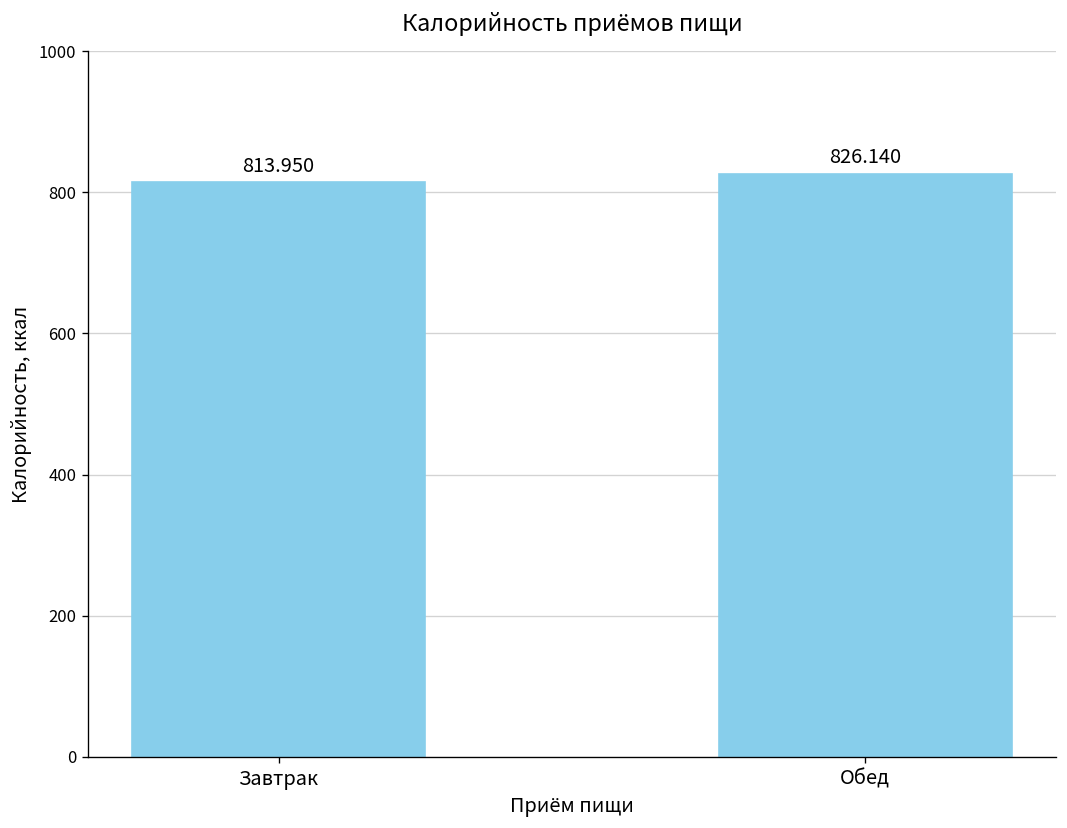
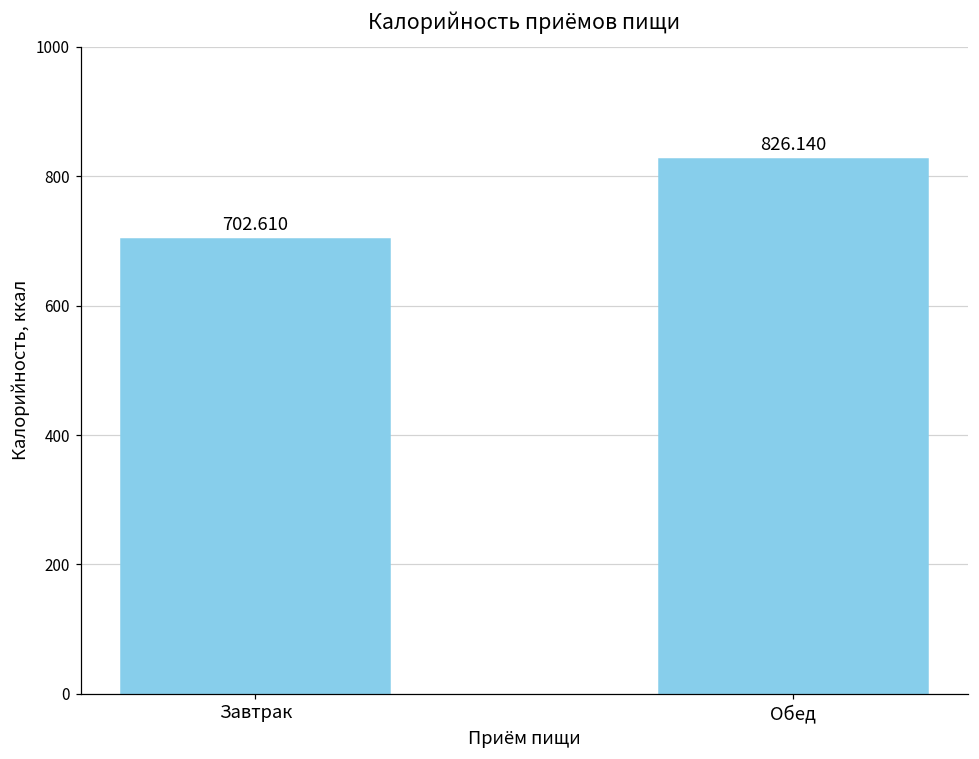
  {
-   "Завтрак": 813.950,
+   "Завтрак": 702.610,
    "Обед": 826.140
  }
